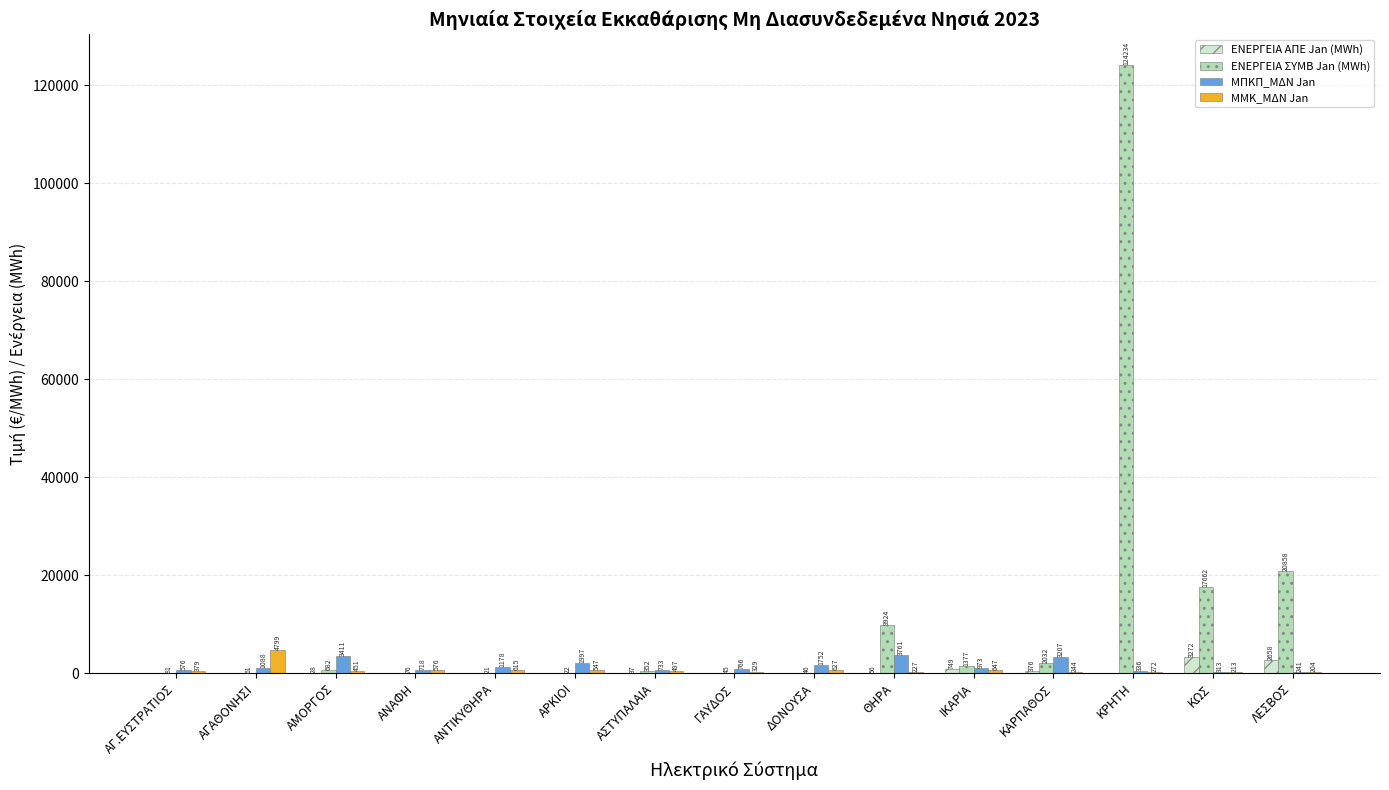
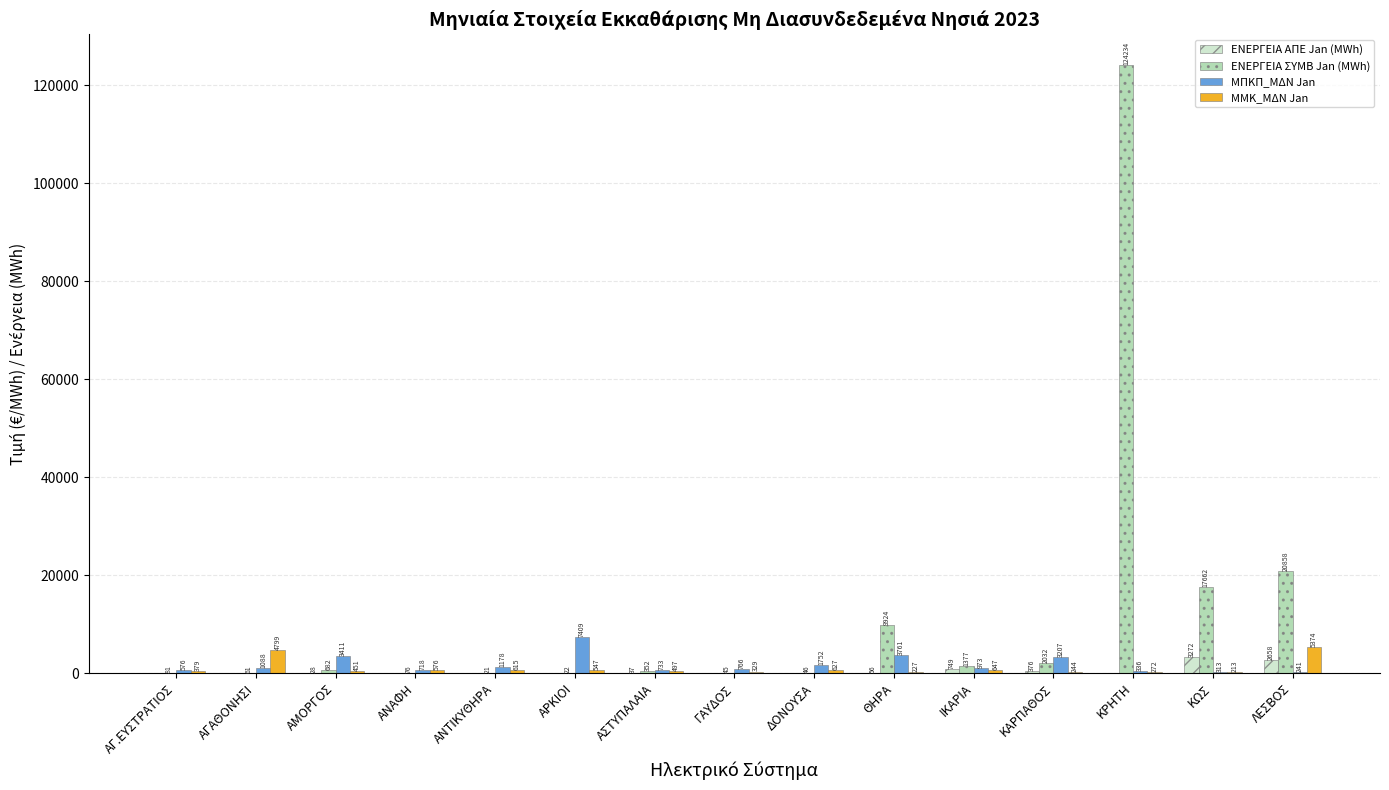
  {
    "ΜΠΚΠ_ΜΔΝ Jan": {
      "ΑΓ.ΕΥΣΤΡΑΤΙΟΣ": 576,
      "ΑΓΑΘΟΝΗΣΙ": 1088,
      "ΑΜΟΡΓΟΣ": 3411,
      "ΑΝΑΦΗ": 718,
      "ΑΝΤΙΚΥΘΗΡΑ": 1178,
-     "ΑΡΚΙΟΙ": 1997,
+     "ΑΡΚΙΟΙ": 7409,
      "ΑΣΤΥΠΑΛΑΙΑ": 733,
      "ΓΑΥΔΟΣ": 766,
      "ΔΟΝΟΥΣΑ": 1752,
      "ΘΗΡΑ": 3761,
      "ΙΚΑΡΙΑ": 973,
      "ΚΑΡΠΑΘΟΣ": 3207,
      "ΚΡΗΤΗ": 336,
      "ΚΩΣ": 313,
      "ΛΕΣΒΟΣ": 241
    },
    "ΜΜΚ_ΜΔΝ Jan": {
      "ΑΓ.ΕΥΣΤΡΑΤΙΟΣ": 379,
      "ΑΓΑΘΟΝΗΣΙ": 4799,
      "ΑΜΟΡΓΟΣ": 451,
      "ΑΝΑΦΗ": 576,
      "ΑΝΤΙΚΥΘΗΡΑ": 615,
      "ΑΡΚΙΟΙ": 547,
      "ΑΣΤΥΠΑΛΑΙΑ": 497,
      "ΓΑΥΔΟΣ": 329,
      "ΔΟΝΟΥΣΑ": 627,
      "ΘΗΡΑ": 227,
      "ΙΚΑΡΙΑ": 647,
      "ΚΑΡΠΑΘΟΣ": 244,
      "ΚΡΗΤΗ": 272,
      "ΚΩΣ": 213,
-     "ΛΕΣΒΟΣ": 204
+     "ΛΕΣΒΟΣ": 5374
    }
  }
